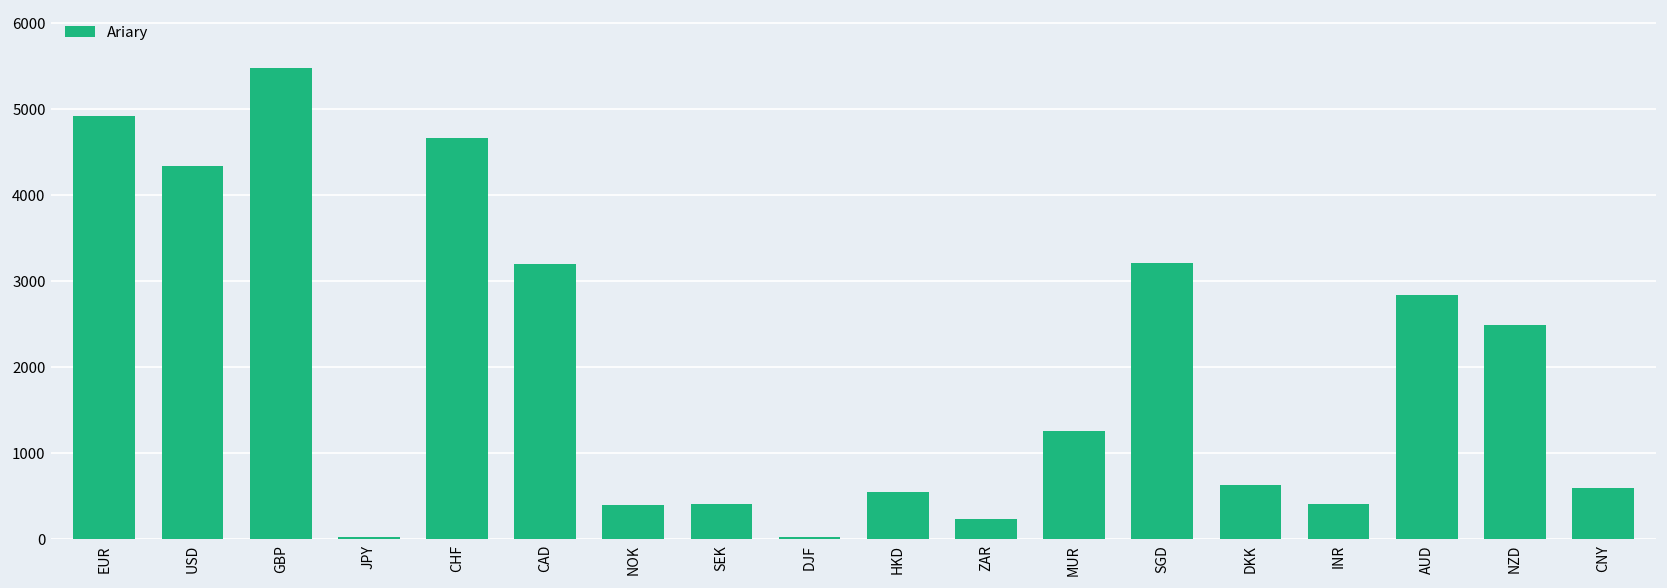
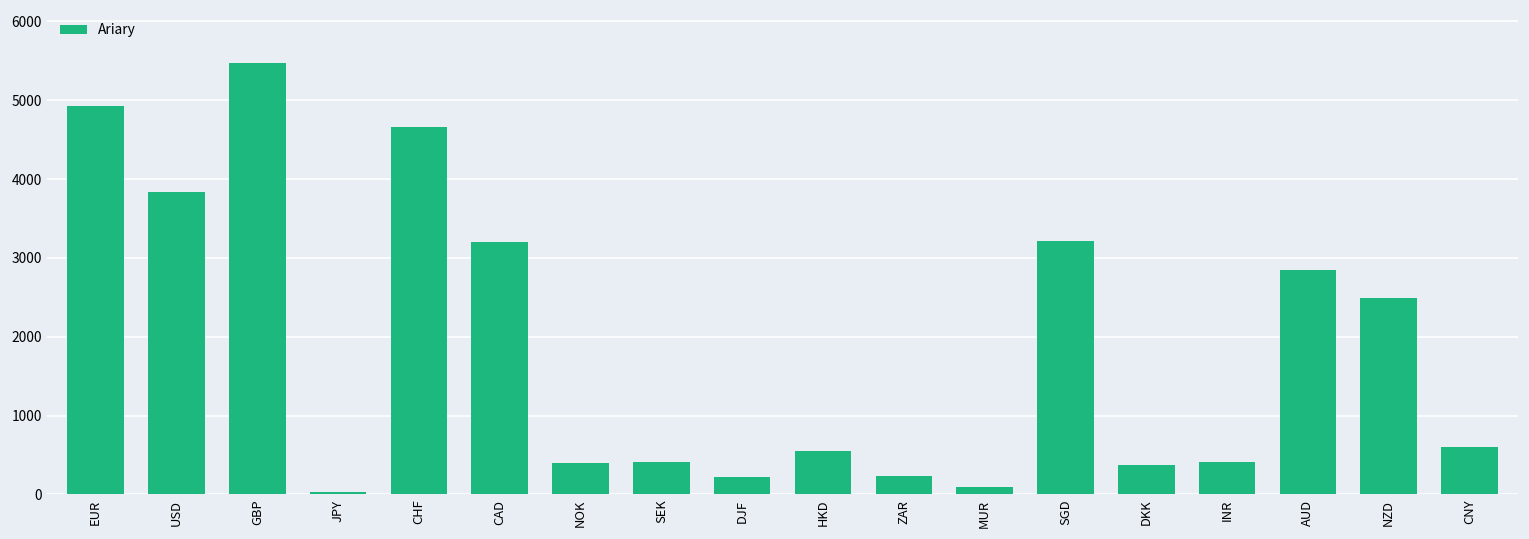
  {
    "EUR": 4900,
-   "USD": 4300,
+   "USD": 3800,
    "GBP": 5500,
    "CHF": 4700,
    "CAD": 3200,
    "NOK": 400,
    "SEK": 400,
-   "DJF": 0,
+   "DJF": 200,
    "HKD": 600,
    "ZAR": 200,
-   "MUR": 1300,
+   "MUR": 100,
    "SGD": 3200,
-   "DKK": 600,
+   "DKK": 400,
    "INR": 400,
    "AUD": 2800,
    "NZD": 2500,
    "CNY": 600
  }
